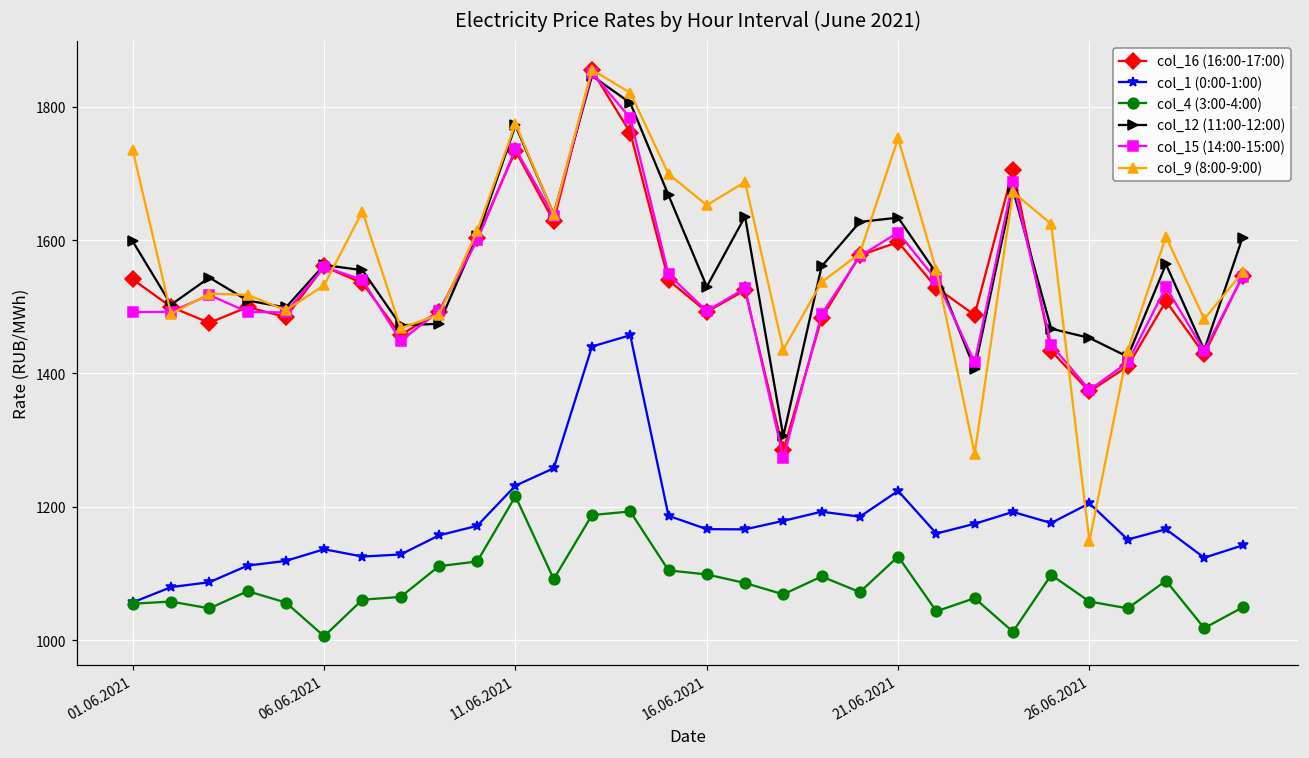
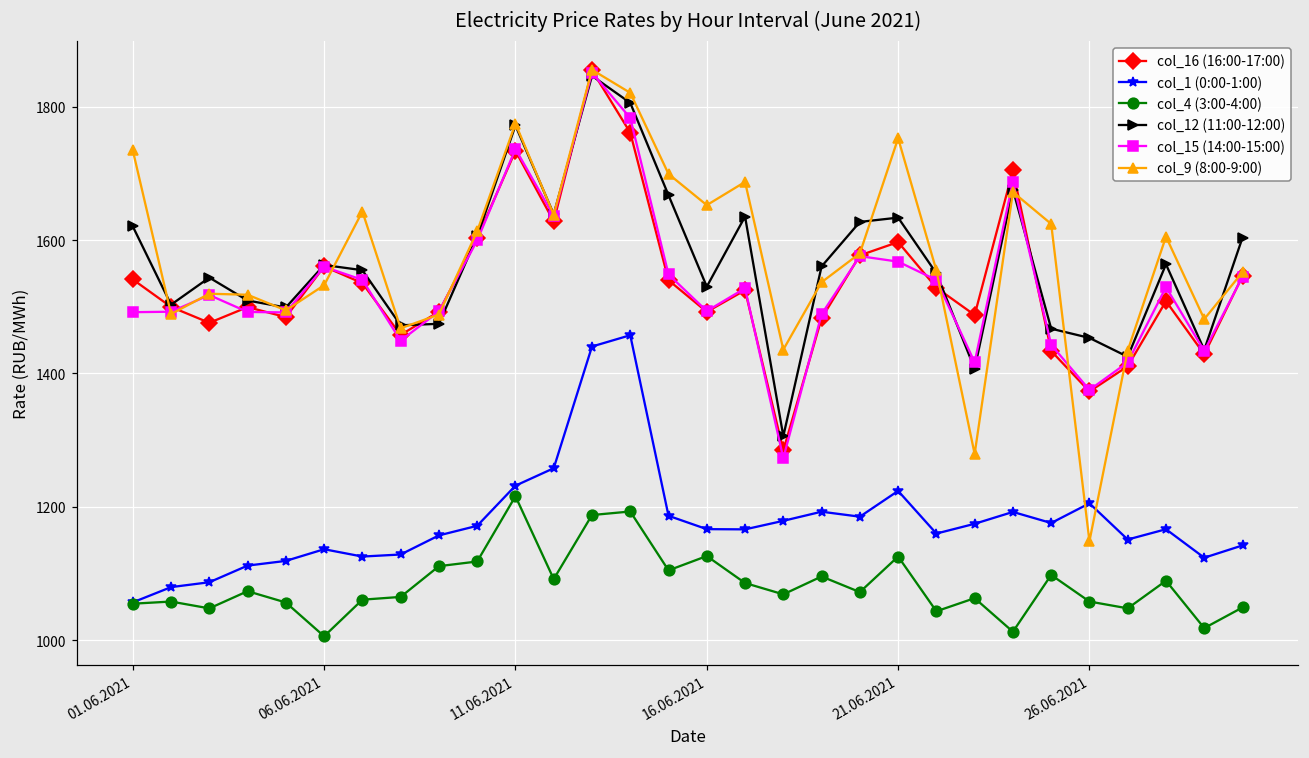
  {
    "col_16 (16:00-17:00)": {
      "01.06.2021": 1540,
      "21.06.2021": 1600
    },
    "col_1 (0:00-1:00)": {
      "06.06.2021": 1140,
      "11.06.2021": 1230,
      "16.06.2021": 1170,
      "21.06.2021": 1220,
      "26.06.2021": 1210
    },
    "col_4 (3:00-4:00)": {
      "06.06.2021": 1010,
      "11.06.2021": 1220,
-     "16.06.2021": 1100,
+     "16.06.2021": 1130,
      "21.06.2021": 1130,
      "26.06.2021": 1060
    },
    "col_12 (11:00-12:00)": {
-     "01.06.2021": 1600,
+     "01.06.2021": 1620,
      "16.06.2021": 1530,
      "21.06.2021": 1630,
      "26.06.2021": 1450
    },
    "col_15 (14:00-15:00)": {
      "01.06.2021": 1490,
-     "21.06.2021": 1610
+     "21.06.2021": 1570
    },
    "col_9 (8:00-9:00)": {
      "01.06.2021": 1730,
      "06.06.2021": 1530,
      "16.06.2021": 1650,
      "21.06.2021": 1750,
      "26.06.2021": 1150
    }
  }
